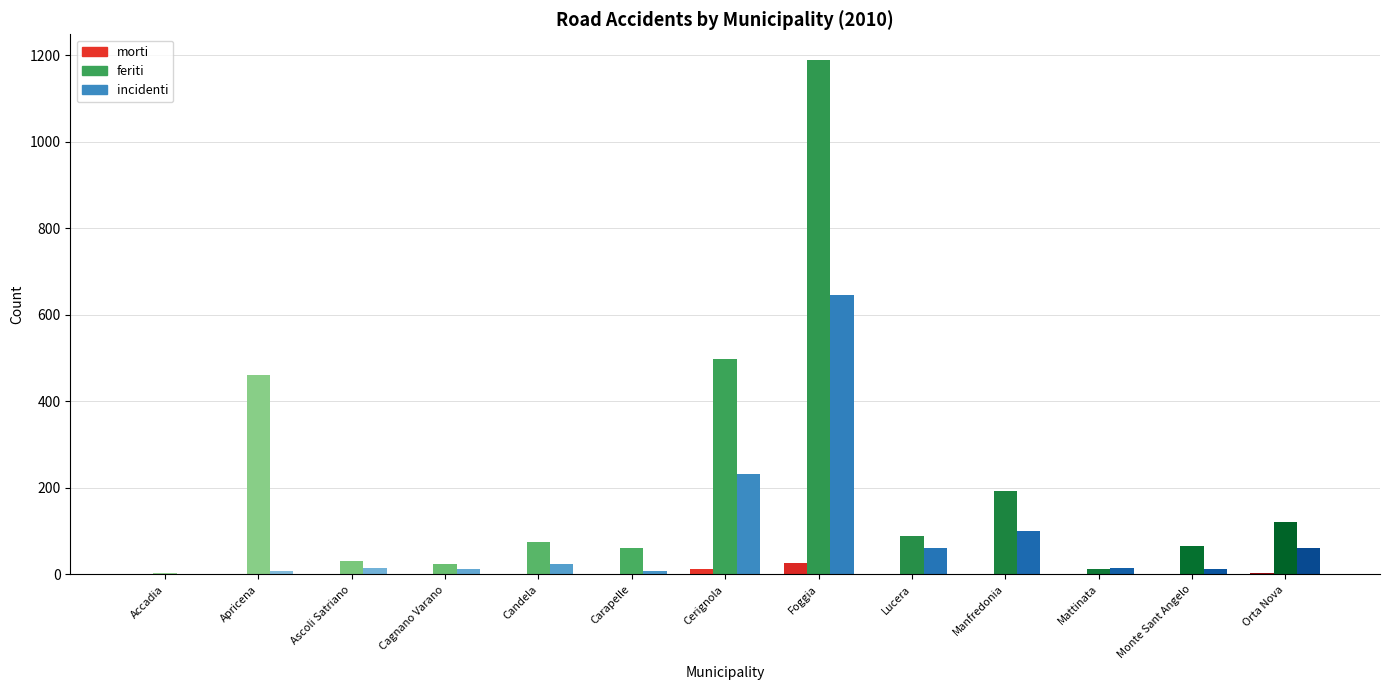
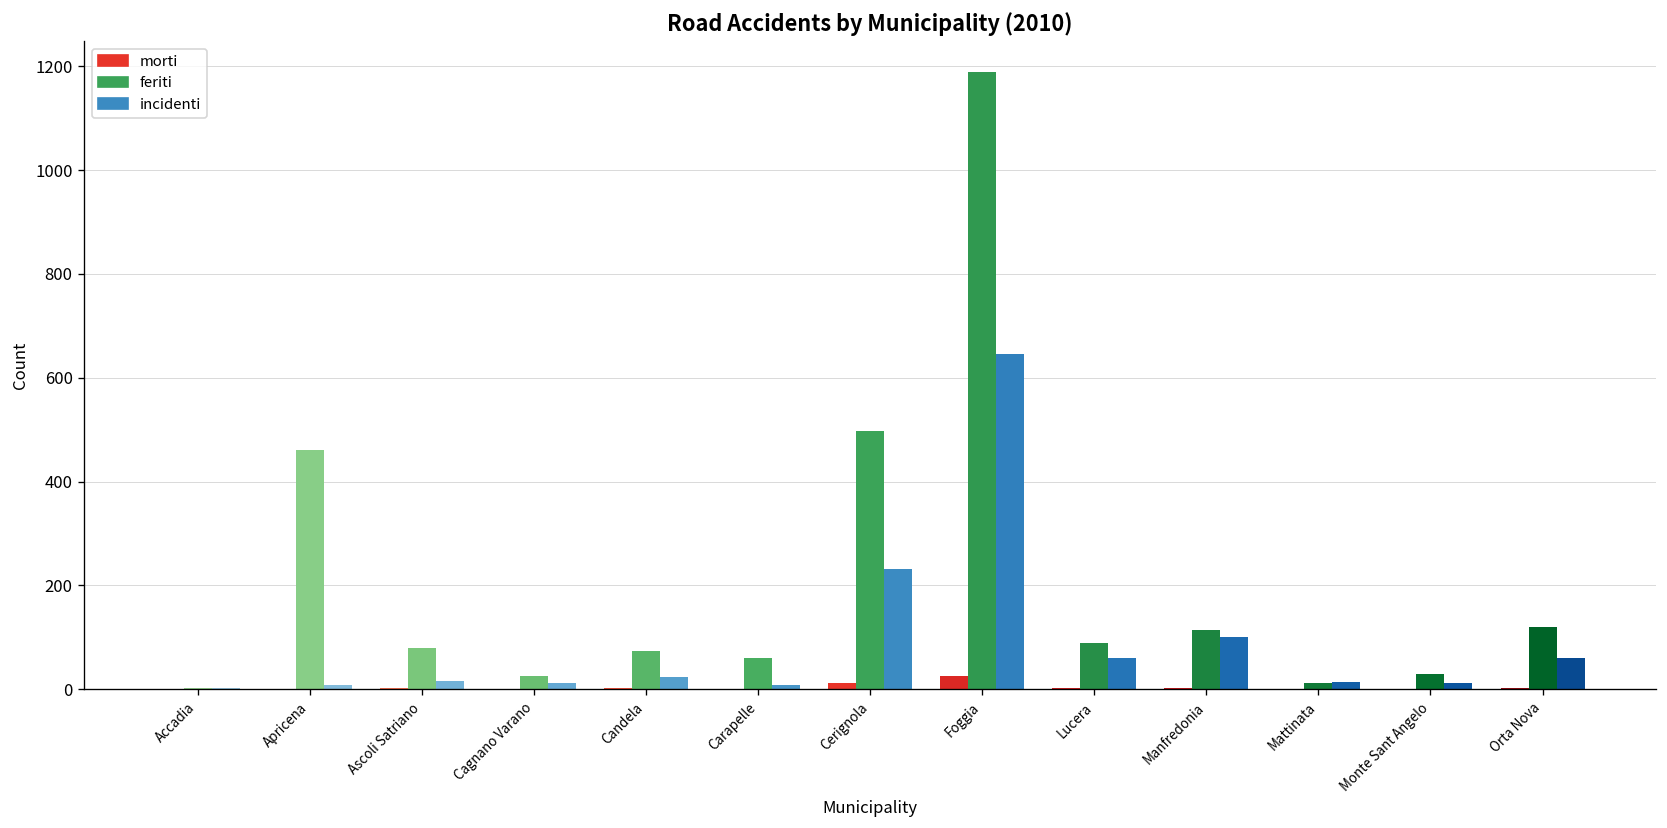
  {
    "Apricena": 460,
-   "Ascoli Satriano": 30,
+   "Ascoli Satriano": 80,
    "Cagnano Varano": 30,
    "Candela": 70,
    "Carapelle": 60,
    "Cerignola": 500,
    "Foggia": 1190,
    "Lucera": 90,
-   "Manfredonia": 190,
+   "Manfredonia": 110,
    "Mattinata": 10,
-   "Monte Sant Angelo": 70,
+   "Monte Sant Angelo": 30,
    "Orta Nova": 120
  }
